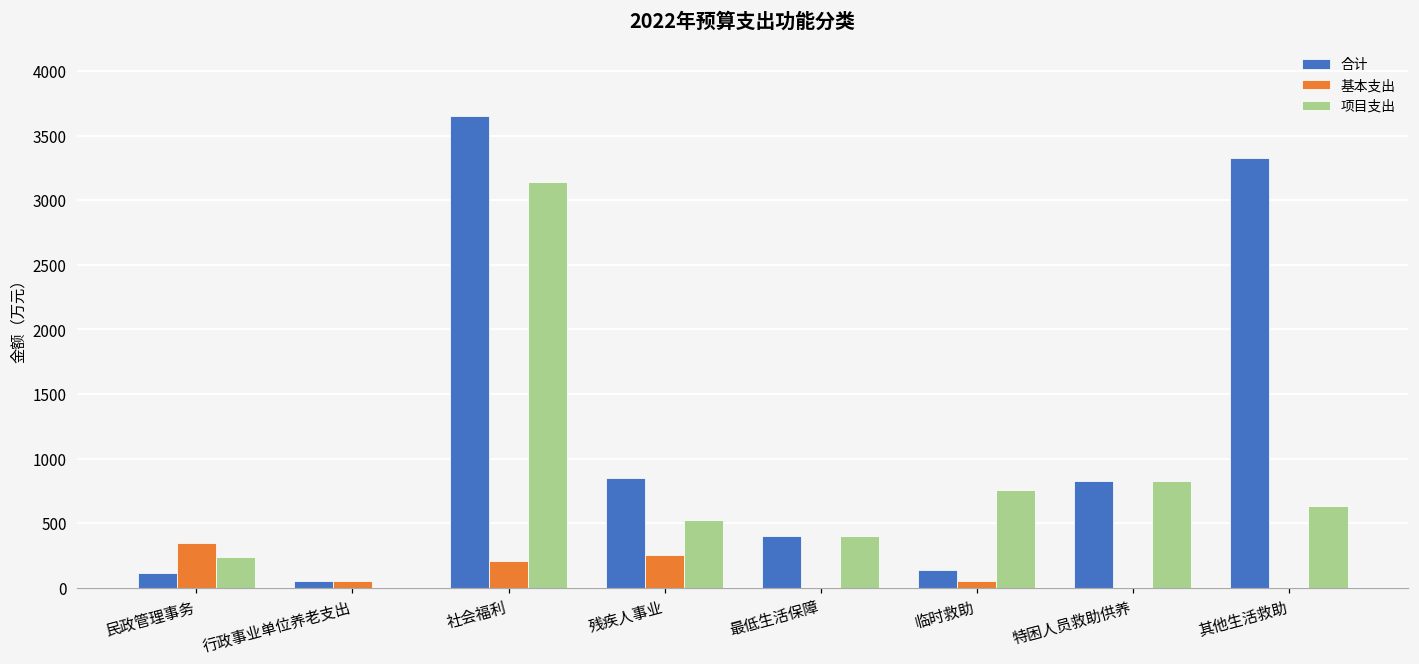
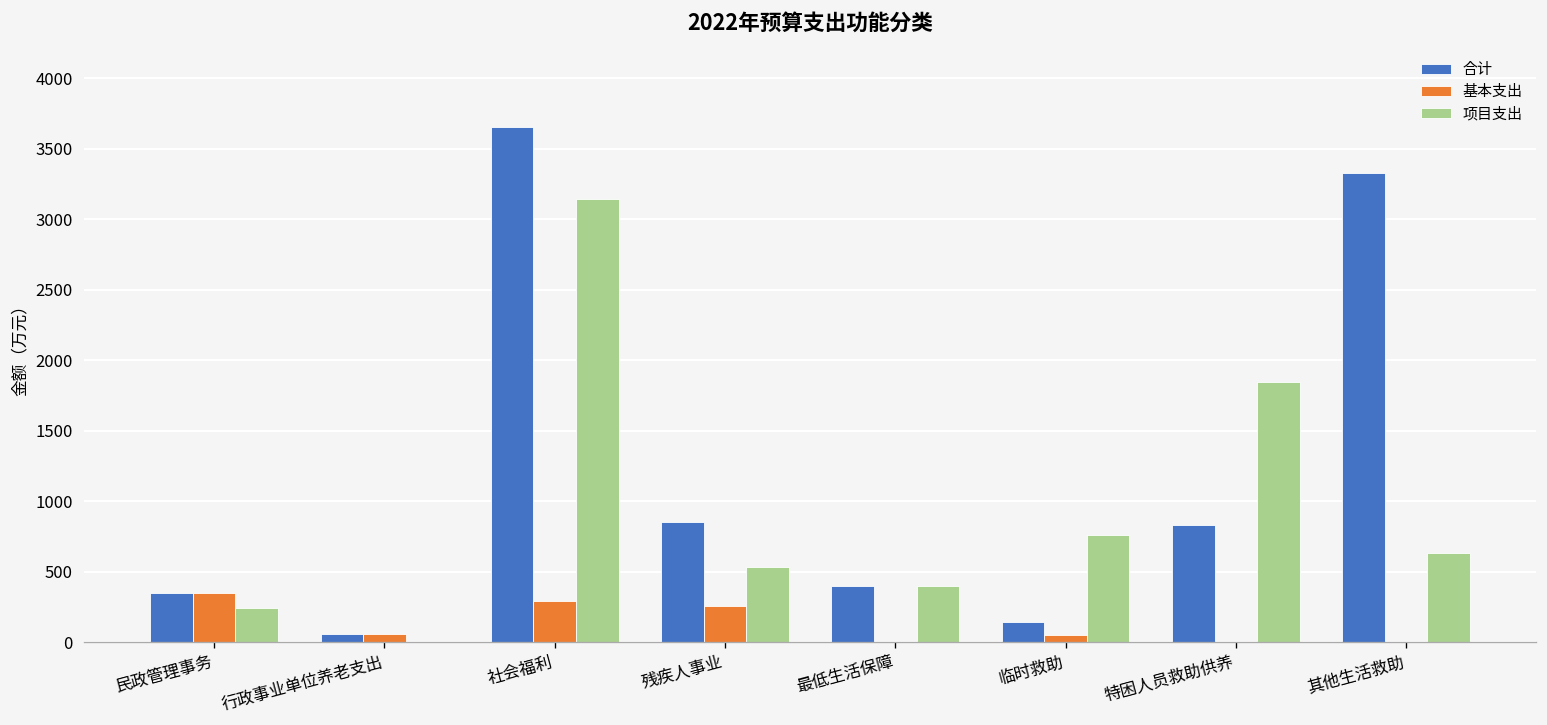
  {
    "合计": {
-     "民政管理事务": 120,
+     "民政管理事务": 350,
      "行政事业单位养老支出": 60,
      "社会福利": 3650,
      "残疾人事业": 850,
      "最低生活保障": 400,
      "临时救助": 140,
      "特困人员救助供养": 830,
      "其他生活救助": 3330
    },
    "基本支出": {
      "民政管理事务": 350,
      "行政事业单位养老支出": 60,
-     "社会福利": 210,
+     "社会福利": 290,
      "残疾人事业": 260,
      "最低生活保障": 0,
      "临时救助": 50,
      "特困人员救助供养": 0,
      "其他生活救助": 0
    },
    "项目支出": {
      "民政管理事务": 240,
      "行政事业单位养老支出": 0,
      "社会福利": 3140,
      "残疾人事业": 530,
      "最低生活保障": 400,
      "临时救助": 760,
-     "特困人员救助供养": 830,
+     "特困人员救助供养": 1840,
      "其他生活救助": 630
    }
  }
